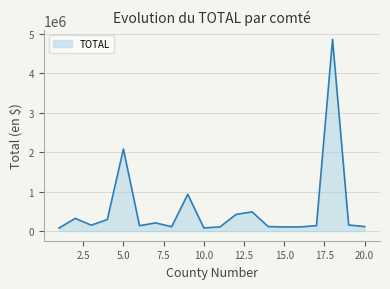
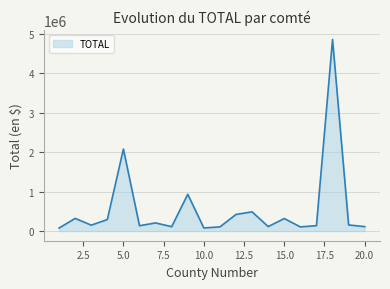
  {
    "5.0": 2100000,
    "10.0": 100000,
-   "15.0": 100000,
+   "15.0": 300000,
    "20.0": 100000
  }
